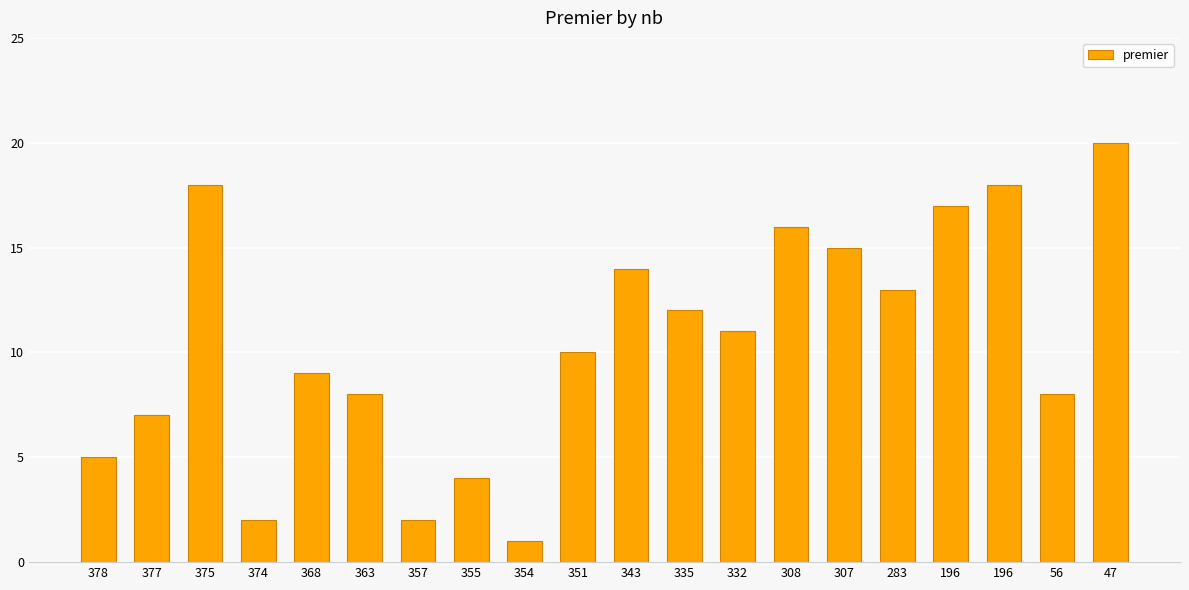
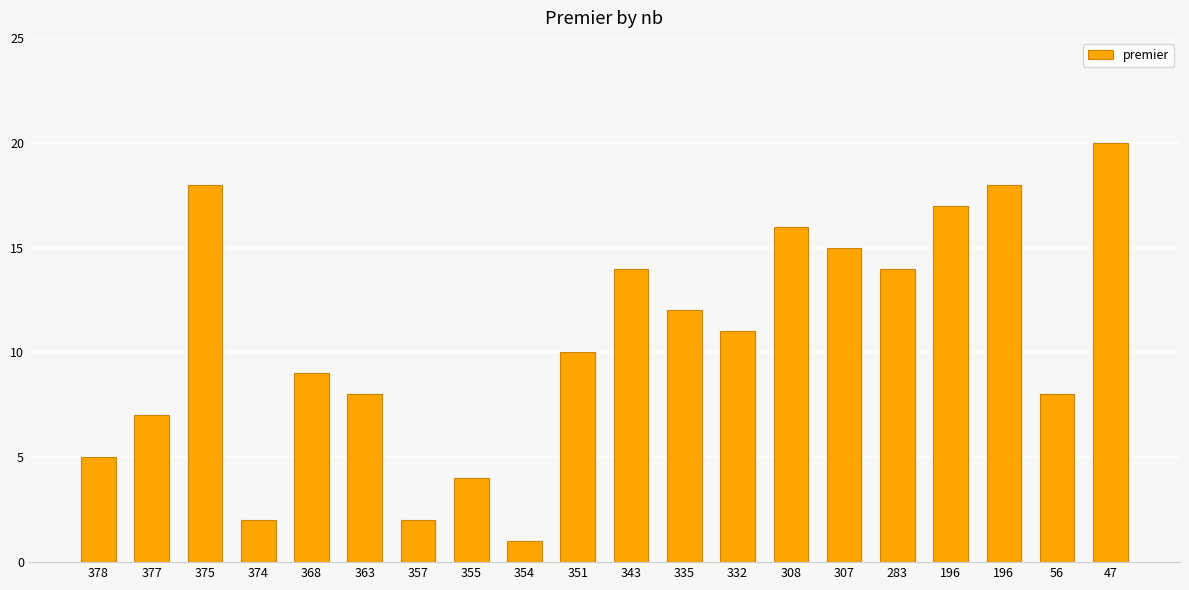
  {
    "378": 5,
    "377": 7,
    "375": 18,
    "374": 2,
    "368": 9,
    "363": 8,
    "357": 2,
    "355": 4,
    "354": 1,
    "351": 10,
    "343": 14,
    "335": 12,
    "332": 11,
    "308": 16,
    "307": 15,
-   "283": 13,
+   "283": 14,
    "56": 8,
    "47": 20
  }
